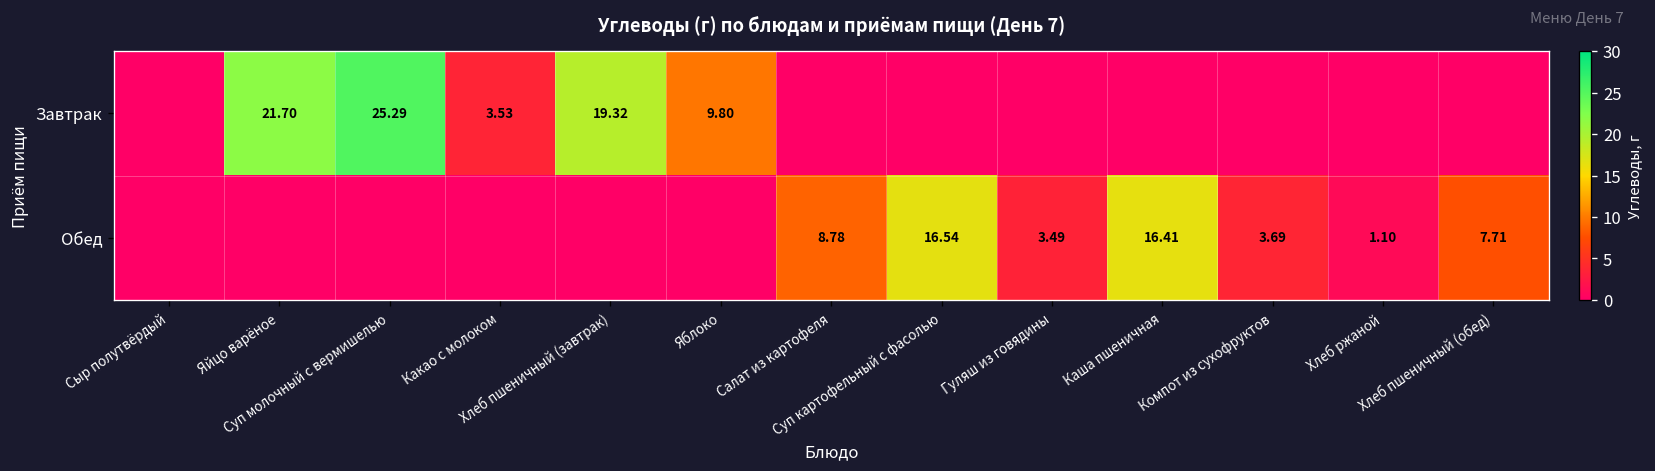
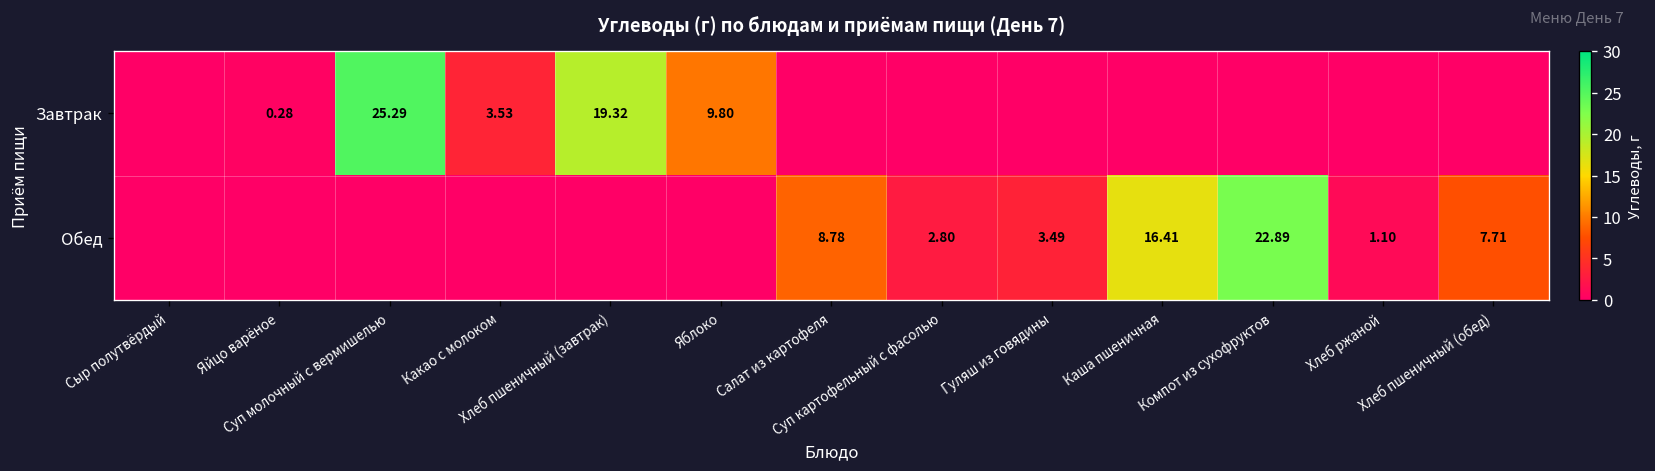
  {
    "Завтрак": {
-     "Яйцо варёное": 21.70,
+     "Яйцо варёное": 0.28,
      "Суп молочный с вермишелью": 25.29,
      "Какао с молоком": 3.53,
      "Хлеб пшеничный (завтрак)": 19.32,
      "Яблоко": 9.80
    },
    "Обед": {
      "Салат из картофеля": 8.78,
-     "Суп картофельный с фасолью": 16.54,
+     "Суп картофельный с фасолью": 2.80,
      "Гуляш из говядины": 3.49,
      "Каша пшеничная": 16.41,
-     "Компот из сухофруктов": 3.69,
+     "Компот из сухофруктов": 22.89,
      "Хлеб ржаной": 1.10,
      "Хлеб пшеничный (обед)": 7.71
    }
  }
